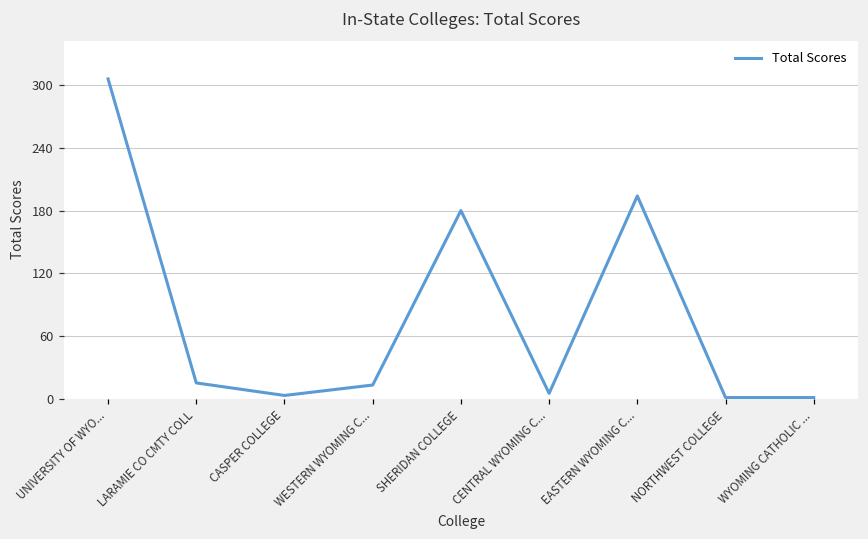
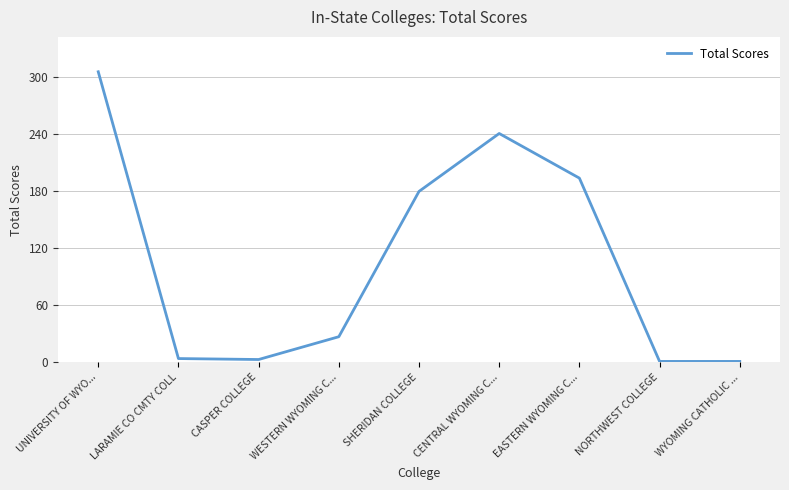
  {
    "UNIVERSITY OF WYO...": 310,
-   "LARAMIE CO CMTY COLL": 20,
+   "LARAMIE CO CMTY COLL": 0,
    "CASPER COLLEGE": 0,
-   "WESTERN WYOMING C...": 10,
+   "WESTERN WYOMING C...": 30,
    "SHERIDAN COLLEGE": 180,
-   "CENTRAL WYOMING C...": 10,
+   "CENTRAL WYOMING C...": 240,
    "EASTERN WYOMING C...": 190,
    "NORTHWEST COLLEGE": 0,
    "WYOMING CATHOLIC ...": 0
  }
